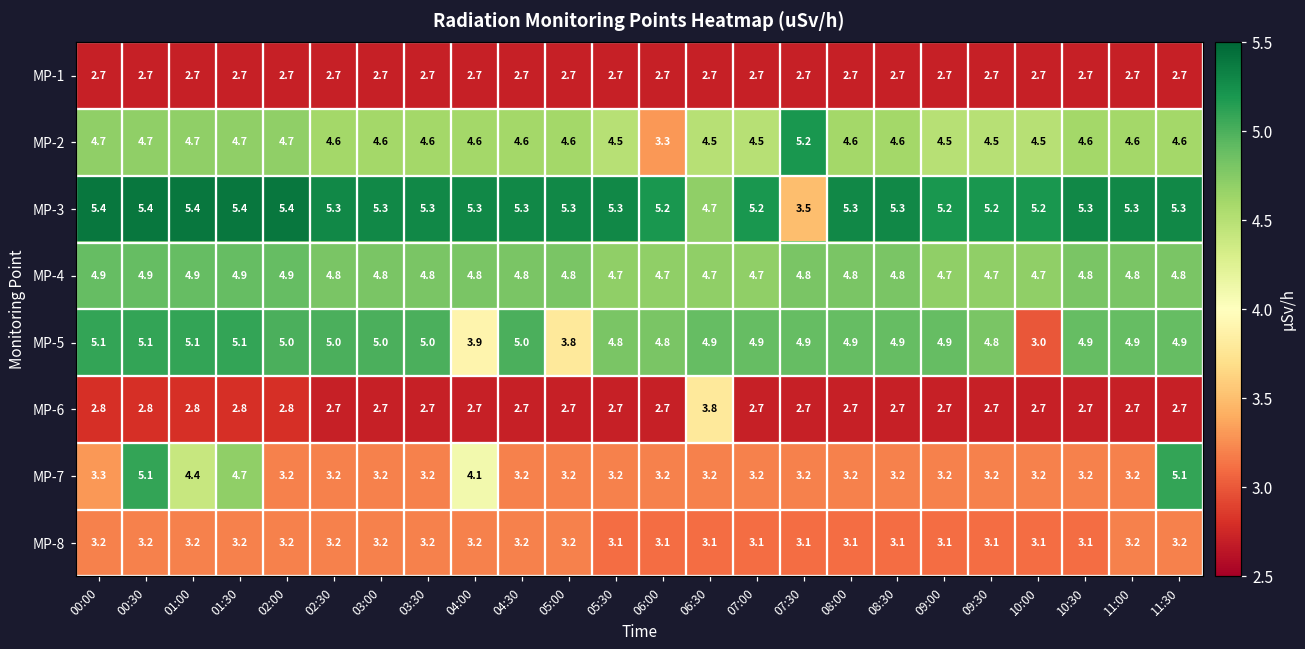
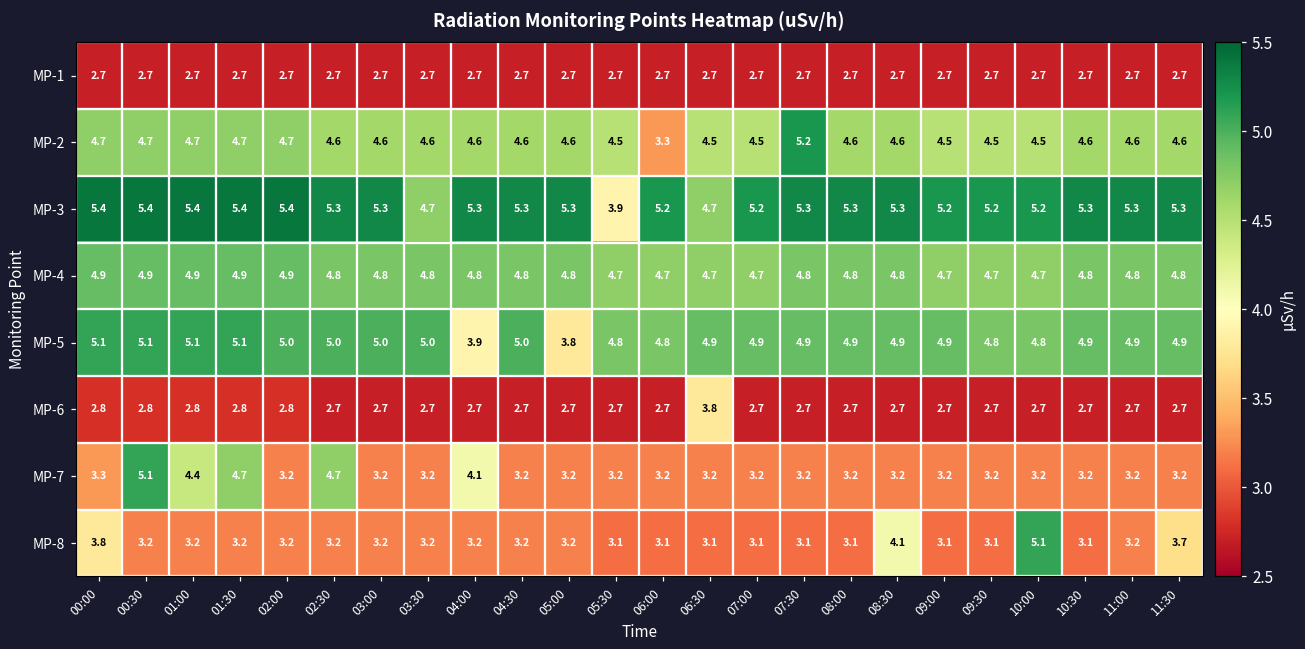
  {
    "MP-1": {
      "00:00": 2.7,
      "00:30": 2.7,
      "01:00": 2.7,
      "01:30": 2.7,
      "02:00": 2.7,
      "02:30": 2.7,
      "03:00": 2.7,
      "03:30": 2.7,
      "04:00": 2.7,
      "04:30": 2.7,
      "05:00": 2.7,
      "05:30": 2.7,
      "06:00": 2.7,
      "06:30": 2.7,
      "07:00": 2.7,
      "07:30": 2.7,
      "08:00": 2.7,
      "08:30": 2.7,
      "09:00": 2.7,
      "09:30": 2.7,
      "10:00": 2.7,
      "10:30": 2.7,
      "11:00": 2.7,
      "11:30": 2.7
    },
    "MP-2": {
      "00:00": 4.7,
      "00:30": 4.7,
      "01:00": 4.7,
      "01:30": 4.7,
      "02:00": 4.7,
      "02:30": 4.6,
      "03:00": 4.6,
      "03:30": 4.6,
      "04:00": 4.6,
      "04:30": 4.6,
      "05:00": 4.6,
      "05:30": 4.5,
      "06:00": 3.3,
      "06:30": 4.5,
      "07:00": 4.5,
      "07:30": 5.2,
      "08:00": 4.6,
      "08:30": 4.6,
      "09:00": 4.5,
      "09:30": 4.5,
      "10:00": 4.5,
      "10:30": 4.6,
      "11:00": 4.6,
      "11:30": 4.6
    },
    "MP-3": {
      "00:00": 5.4,
      "00:30": 5.4,
      "01:00": 5.4,
      "01:30": 5.4,
      "02:00": 5.4,
      "02:30": 5.3,
      "03:00": 5.3,
-     "03:30": 5.3,
+     "03:30": 4.7,
      "04:00": 5.3,
      "04:30": 5.3,
      "05:00": 5.3,
-     "05:30": 5.3,
+     "05:30": 3.9,
      "06:00": 5.2,
      "06:30": 4.7,
      "07:00": 5.2,
-     "07:30": 3.5,
+     "07:30": 5.3,
      "08:00": 5.3,
      "08:30": 5.3,
      "09:00": 5.2,
      "09:30": 5.2,
      "10:00": 5.2,
      "10:30": 5.3,
      "11:00": 5.3,
      "11:30": 5.3
    },
    "MP-4": {
      "00:00": 4.9,
      "00:30": 4.9,
      "01:00": 4.9,
      "01:30": 4.9,
      "02:00": 4.9,
      "02:30": 4.8,
      "03:00": 4.8,
      "03:30": 4.8,
      "04:00": 4.8,
      "04:30": 4.8,
      "05:00": 4.8,
      "05:30": 4.7,
      "06:00": 4.7,
      "06:30": 4.7,
      "07:00": 4.7,
      "07:30": 4.8,
      "08:00": 4.8,
      "08:30": 4.8,
      "09:00": 4.7,
      "09:30": 4.7,
      "10:00": 4.7,
      "10:30": 4.8,
      "11:00": 4.8,
      "11:30": 4.8
    },
    "MP-5": {
      "00:00": 5.1,
      "00:30": 5.1,
      "01:00": 5.1,
      "01:30": 5.1,
      "02:00": 5.0,
      "02:30": 5.0,
      "03:00": 5.0,
      "03:30": 5.0,
      "04:00": 3.9,
      "04:30": 5.0,
      "05:00": 3.8,
      "05:30": 4.8,
      "06:00": 4.8,
      "06:30": 4.9,
      "07:00": 4.9,
      "07:30": 4.9,
      "08:00": 4.9,
      "08:30": 4.9,
      "09:00": 4.9,
      "09:30": 4.8,
-     "10:00": 3.0,
+     "10:00": 4.8,
      "10:30": 4.9,
      "11:00": 4.9,
      "11:30": 4.9
    },
    "MP-6": {
      "00:00": 2.8,
      "00:30": 2.8,
      "01:00": 2.8,
      "01:30": 2.8,
      "02:00": 2.8,
      "02:30": 2.7,
      "03:00": 2.7,
      "03:30": 2.7,
      "04:00": 2.7,
      "04:30": 2.7,
      "05:00": 2.7,
      "05:30": 2.7,
      "06:00": 2.7,
      "06:30": 3.8,
      "07:00": 2.7,
      "07:30": 2.7,
      "08:00": 2.7,
      "08:30": 2.7,
      "09:00": 2.7,
      "09:30": 2.7,
      "10:00": 2.7,
      "10:30": 2.7,
      "11:00": 2.7,
      "11:30": 2.7
    },
    "MP-7": {
      "00:00": 3.3,
      "00:30": 5.1,
      "01:00": 4.4,
      "01:30": 4.7,
      "02:00": 3.2,
-     "02:30": 3.2,
+     "02:30": 4.7,
      "03:00": 3.2,
      "03:30": 3.2,
      "04:00": 4.1,
      "04:30": 3.2,
      "05:00": 3.2,
      "05:30": 3.2,
      "06:00": 3.2,
      "06:30": 3.2,
      "07:00": 3.2,
      "07:30": 3.2,
      "08:00": 3.2,
      "08:30": 3.2,
      "09:00": 3.2,
      "09:30": 3.2,
      "10:00": 3.2,
      "10:30": 3.2,
      "11:00": 3.2,
-     "11:30": 5.1
+     "11:30": 3.2
    },
    "MP-8": {
-     "00:00": 3.2,
+     "00:00": 3.8,
      "00:30": 3.2,
      "01:00": 3.2,
      "01:30": 3.2,
      "02:00": 3.2,
      "02:30": 3.2,
      "03:00": 3.2,
      "03:30": 3.2,
      "04:00": 3.2,
      "04:30": 3.2,
      "05:00": 3.2,
      "05:30": 3.1,
      "06:00": 3.1,
      "06:30": 3.1,
      "07:00": 3.1,
      "07:30": 3.1,
      "08:00": 3.1,
-     "08:30": 3.1,
+     "08:30": 4.1,
      "09:00": 3.1,
      "09:30": 3.1,
-     "10:00": 3.1,
+     "10:00": 5.1,
      "10:30": 3.1,
      "11:00": 3.2,
-     "11:30": 3.2
+     "11:30": 3.7
    }
  }
